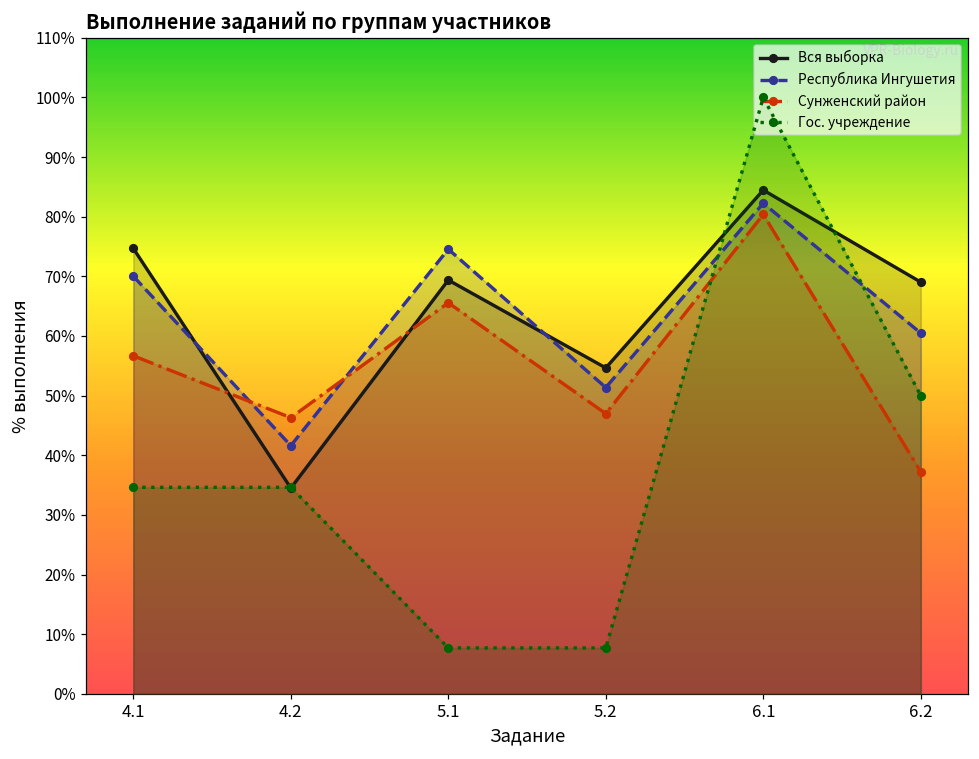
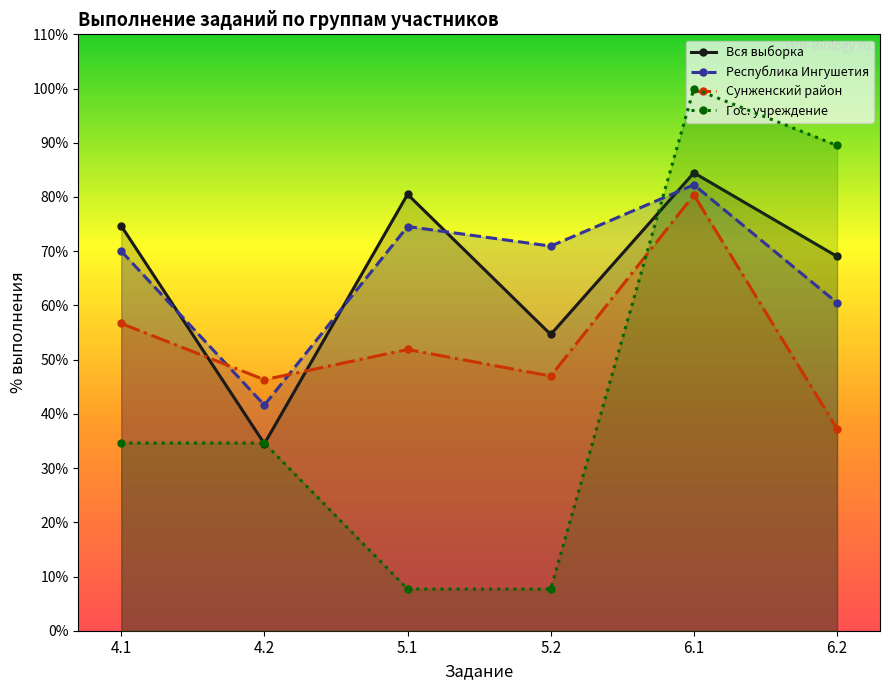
  {
    "Вся выборка": {
      "4.1": "75%",
-     "5.1": "69%",
+     "5.1": "80%",
      "5.2": "55%",
      "6.1": "84%",
      "6.2": "69%"
    },
    "Республика Ингушетия": {
      "4.1": "70%",
      "4.2": "42%",
      "5.1": "75%",
-     "5.2": "51%",
+     "5.2": "71%",
      "6.1": "82%",
      "6.2": "60%"
    },
    "Сунженский район": {
      "4.1": "57%",
      "4.2": "46%",
-     "5.1": "66%",
+     "5.1": "52%",
      "5.2": "47%",
      "6.1": "80%",
      "6.2": "37%"
    },
    "Гос. учреждение": {
      "4.1": "35%",
      "5.1": "8%",
      "5.2": "8%",
-     "6.2": "50%"
+     "6.2": "90%"
    }
  }
